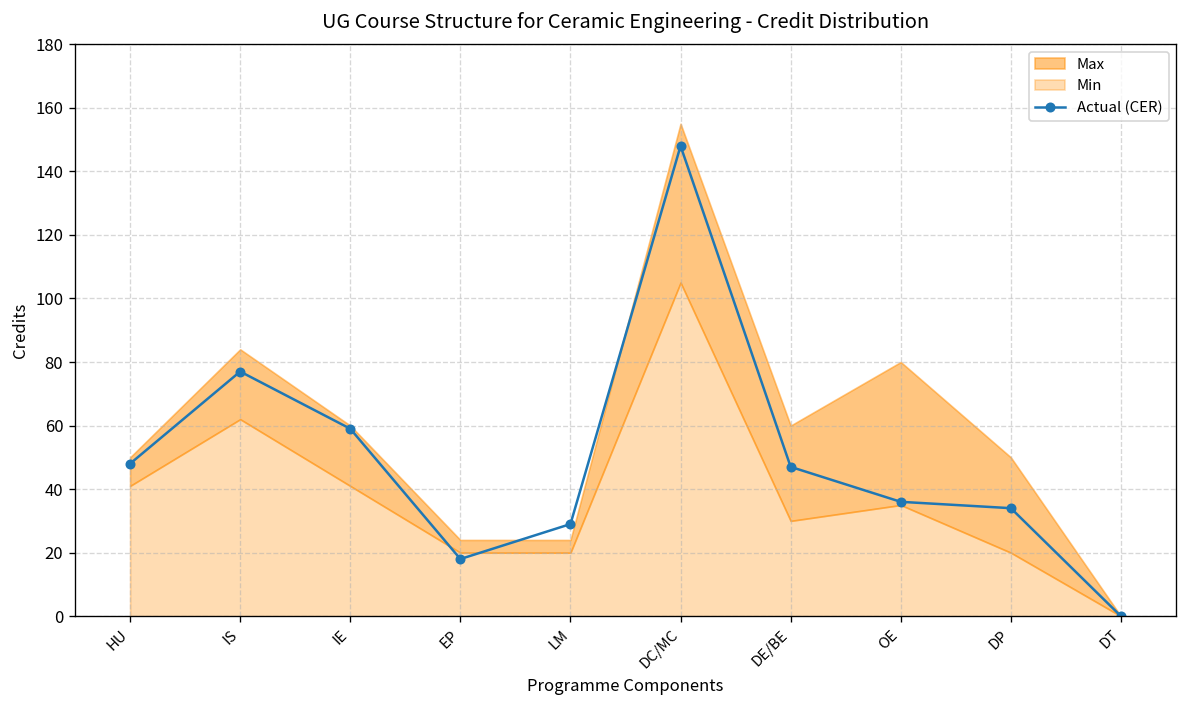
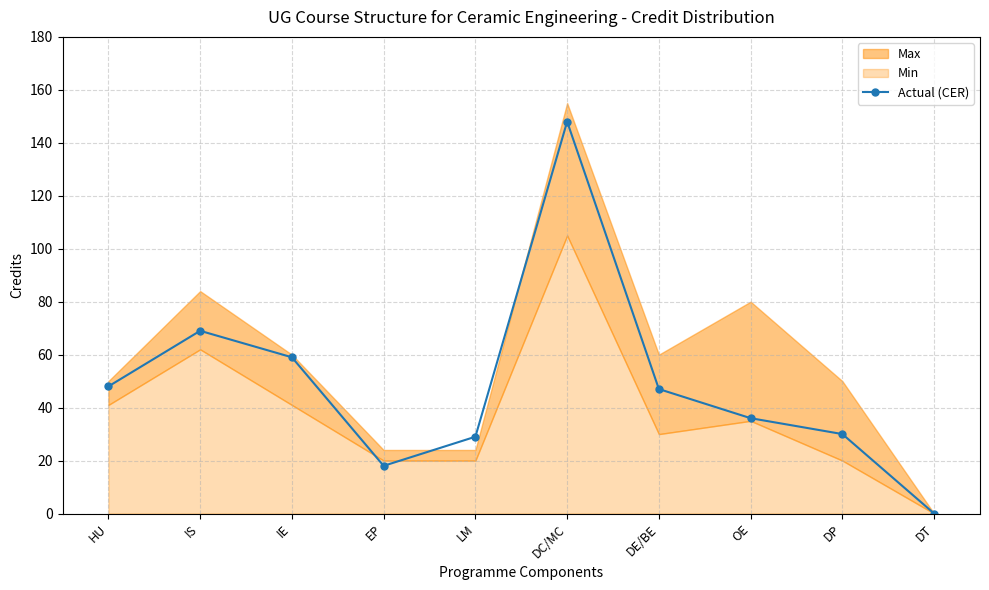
  {
    "Actual (CER)": {
      "HU": 48,
-     "IS": 77,
+     "IS": 69,
      "IE": 59,
      "EP": 18,
      "LM": 29,
      "DC/MC": 148,
      "DE/BE": 47,
      "OE": 36,
-     "DP": 34
+     "DP": 30
    }
  }
